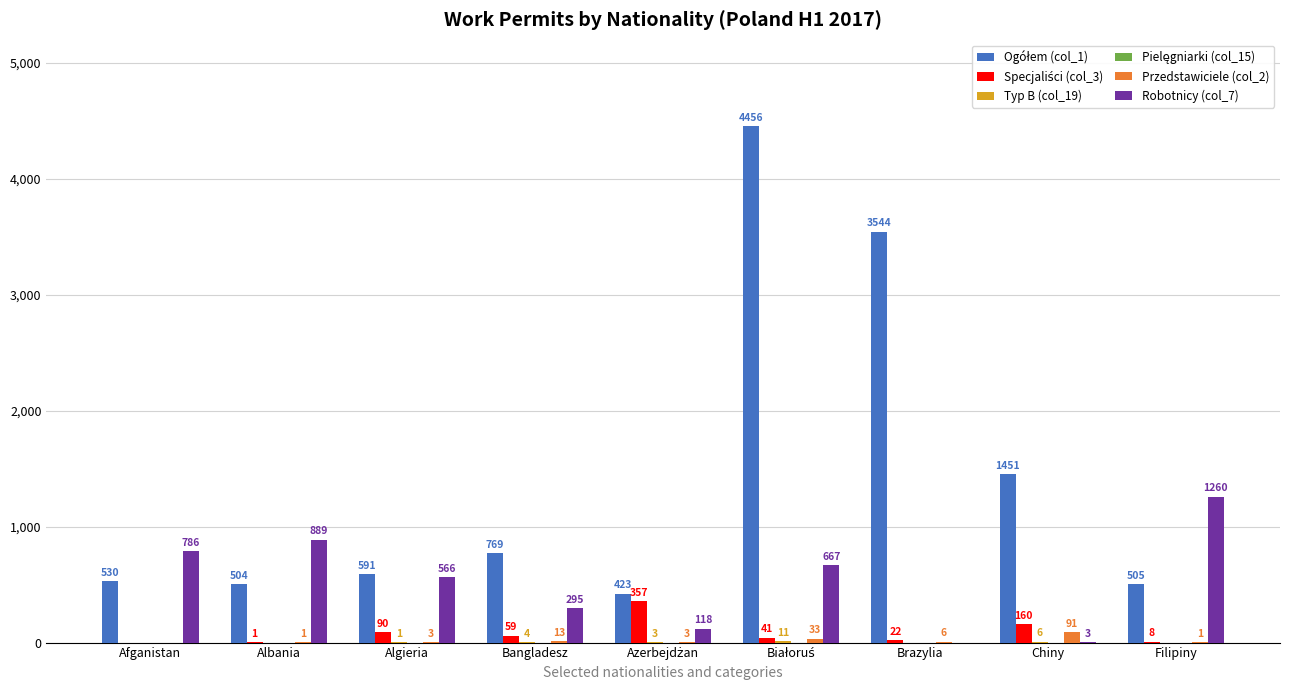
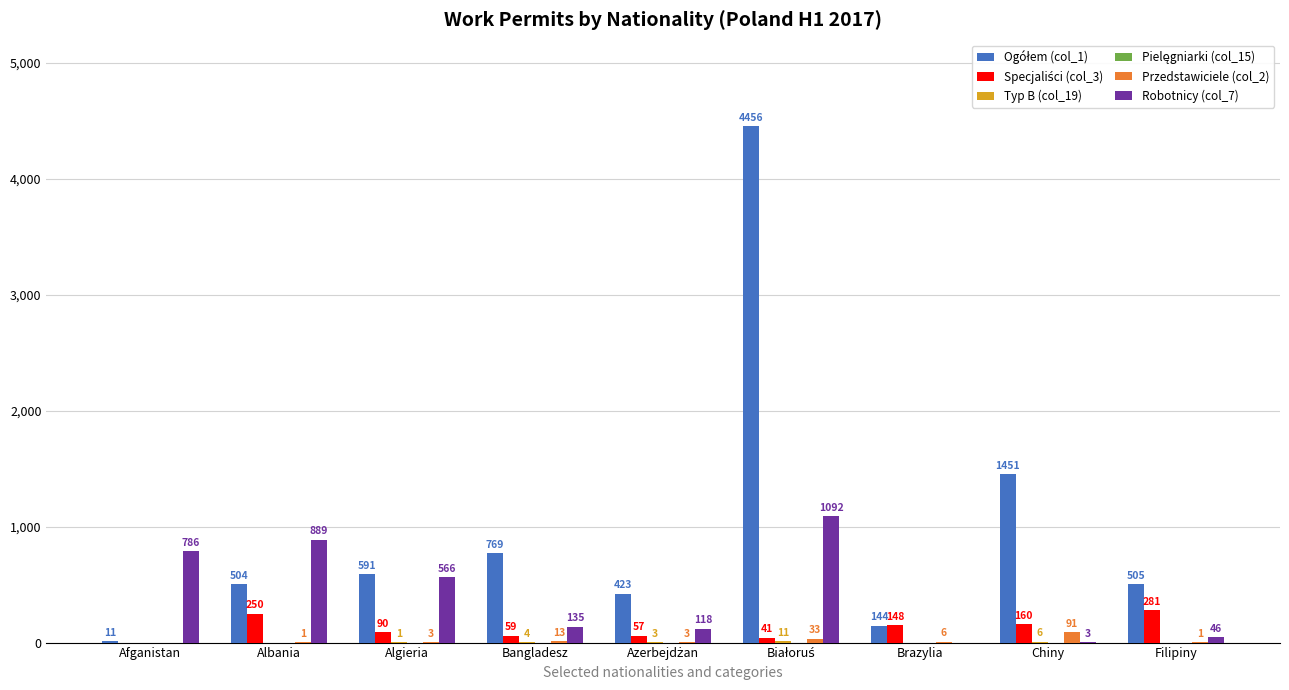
  {
    "Ogółem (col_1)": {
-     "Afganistan": 530,
+     "Afganistan": 11,
      "Albania": 504,
      "Algieria": 591,
      "Bangladesz": 769,
      "Azerbejdżan": 423,
      "Białoruś": 4456,
-     "Brazylia": 3544,
+     "Brazylia": 144,
      "Chiny": 1451,
      "Filipiny": 505
    },
    "Specjaliści (col_3)": {
-     "Albania": 1,
+     "Albania": 250,
      "Algieria": 90,
      "Bangladesz": 59,
-     "Azerbejdżan": 357,
+     "Azerbejdżan": 57,
      "Białoruś": 41,
-     "Brazylia": 22,
+     "Brazylia": 148,
      "Chiny": 160,
-     "Filipiny": 8
+     "Filipiny": 281
    },
    "Pielęgniarki (col_15)": {
      "Afganistan": 0,
      "Albania": 0,
      "Algieria": 0,
      "Bangladesz": 0,
      "Azerbejdżan": 0,
      "Białoruś": 0,
      "Brazylia": 0,
      "Chiny": 0,
      "Filipiny": 0
    },
    "Robotnicy (col_7)": {
      "Afganistan": 786,
      "Albania": 889,
      "Algieria": 566,
-     "Bangladesz": 295,
+     "Bangladesz": 135,
      "Azerbejdżan": 118,
-     "Białoruś": 667,
+     "Białoruś": 1092,
      "Chiny": 3,
-     "Filipiny": 1260
+     "Filipiny": 46
    }
  }
